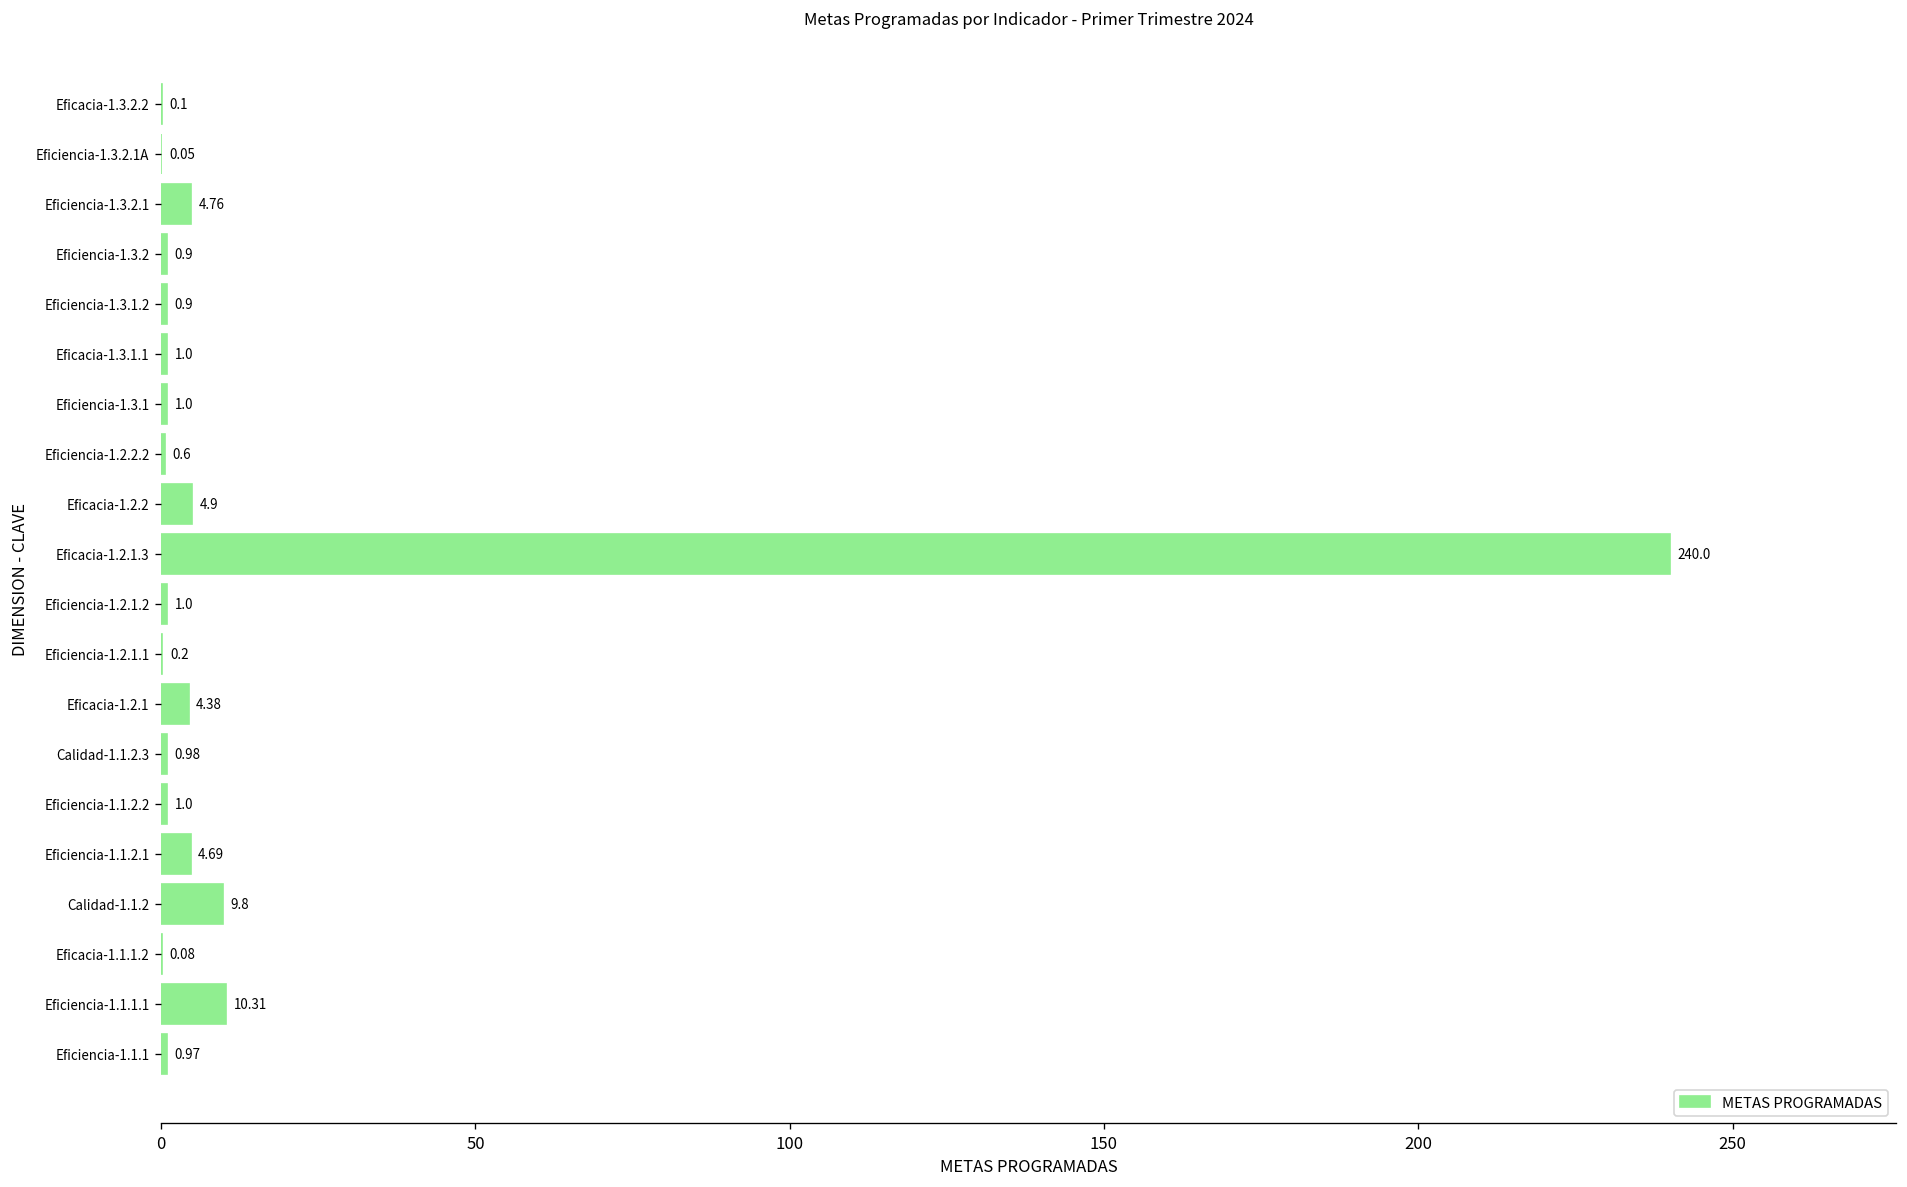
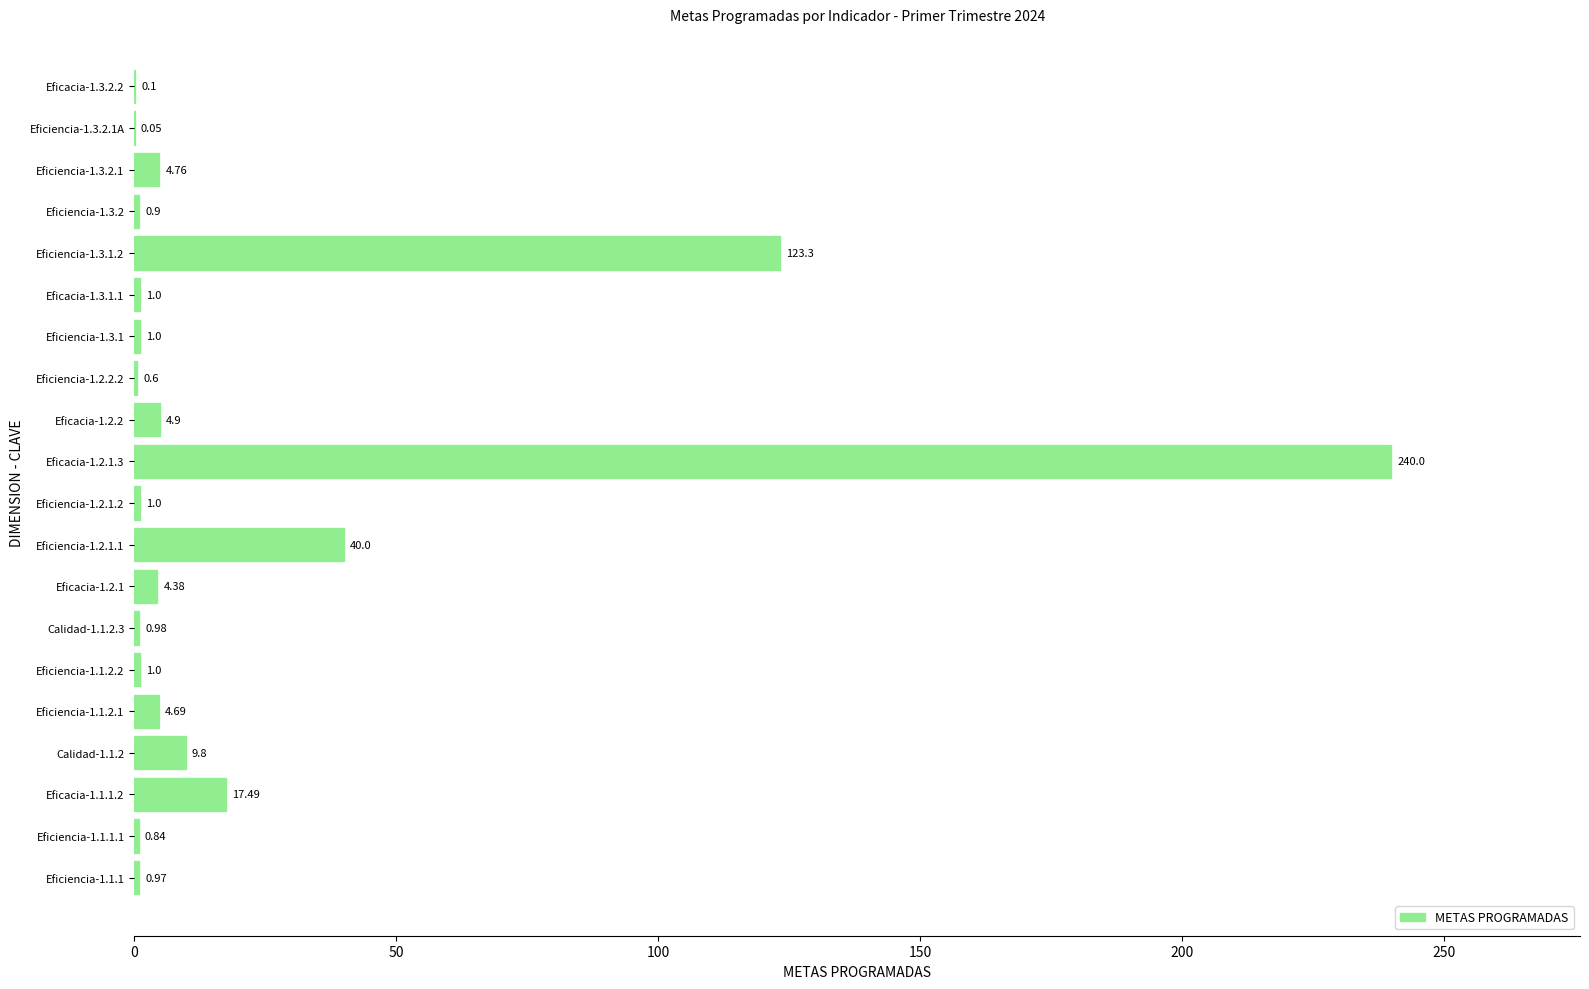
  {
    "Eficacia-1.3.2.2": 0.1,
    "Eficiencia-1.3.2.1A": 0.05,
    "Eficiencia-1.3.2.1": 4.76,
    "Eficiencia-1.3.2": 0.9,
-   "Eficiencia-1.3.1.2": 0.9,
+   "Eficiencia-1.3.1.2": 123.3,
    "Eficacia-1.3.1.1": 1.0,
    "Eficiencia-1.3.1": 1.0,
    "Eficiencia-1.2.2.2": 0.6,
    "Eficacia-1.2.2": 4.9,
    "Eficacia-1.2.1.3": 240.0,
    "Eficiencia-1.2.1.2": 1.0,
-   "Eficiencia-1.2.1.1": 0.2,
+   "Eficiencia-1.2.1.1": 40.0,
    "Eficacia-1.2.1": 4.38,
    "Calidad-1.1.2.3": 0.98,
    "Eficiencia-1.1.2.2": 1.0,
    "Eficiencia-1.1.2.1": 4.69,
    "Calidad-1.1.2": 9.8,
-   "Eficacia-1.1.1.2": 0.08,
-   "Eficiencia-1.1.1.1": 10.31,
+   "Eficacia-1.1.1.2": 17.49,
+   "Eficiencia-1.1.1.1": 0.84,
    "Eficiencia-1.1.1": 0.97
  }
